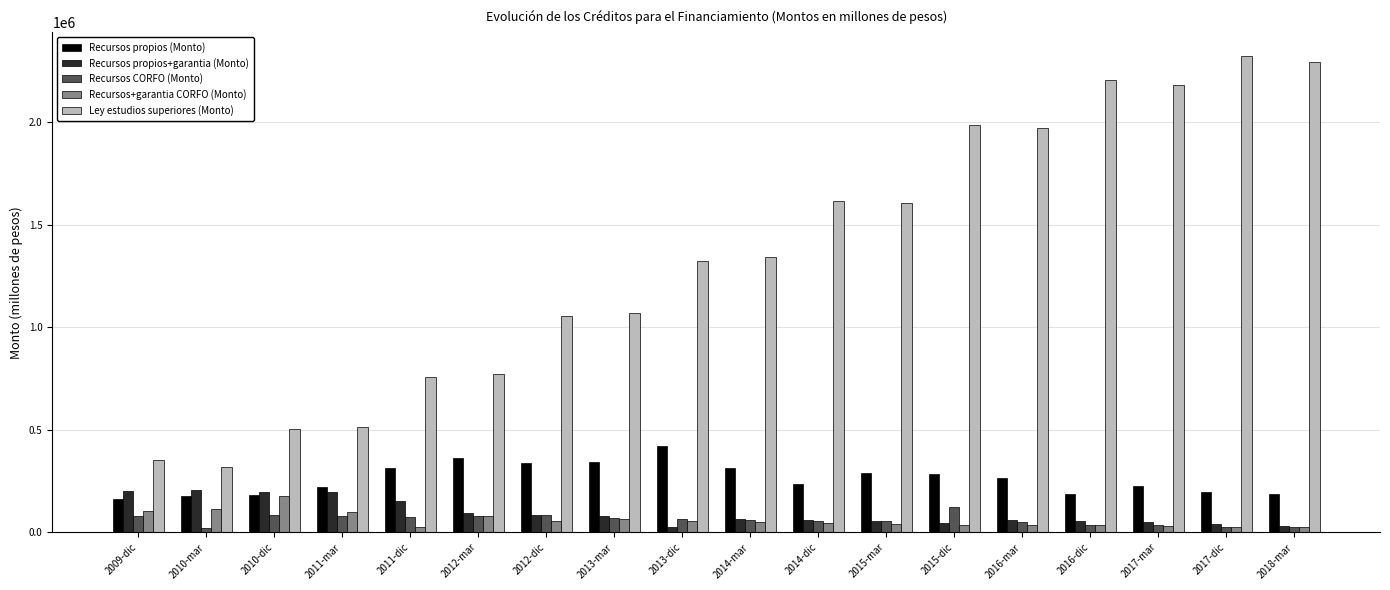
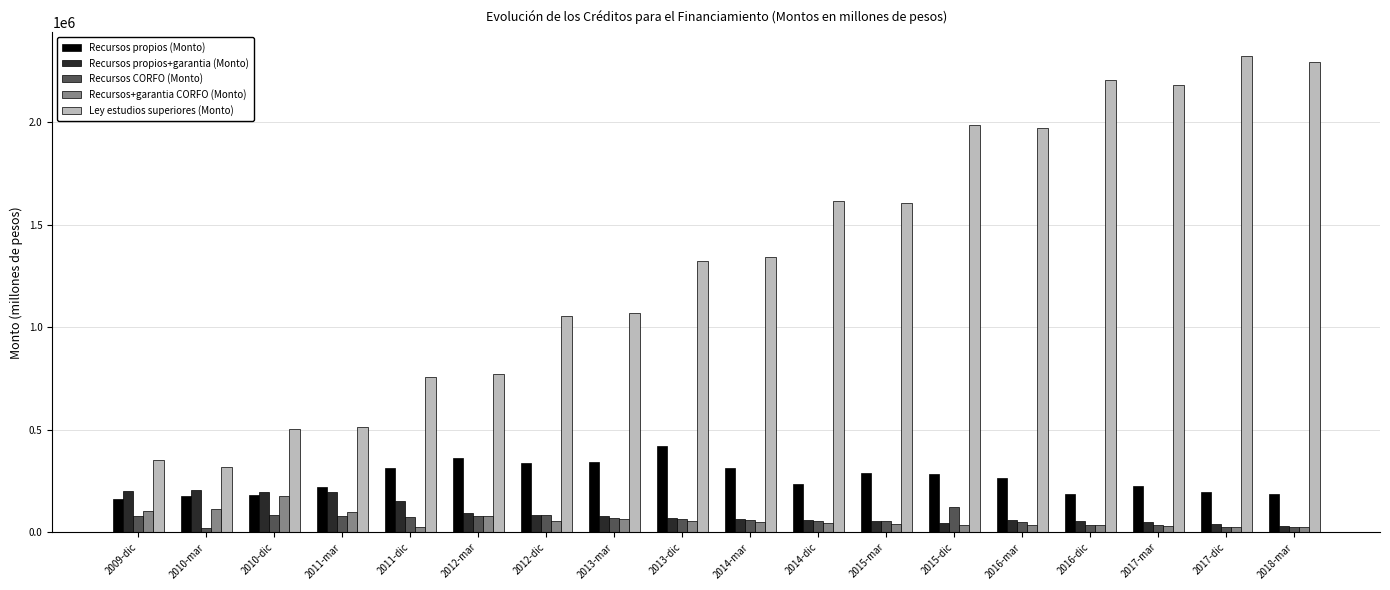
  {
    "Recursos propios (Monto)": {
      "2009-dic": 160000,
      "2010-mar": 180000,
      "2010-dic": 180000,
      "2011-mar": 220000,
      "2011-dic": 320000,
      "2012-mar": 360000,
      "2012-dic": 340000,
      "2013-mar": 340000,
      "2013-dic": 420000,
      "2014-mar": 310000,
      "2014-dic": 240000,
      "2015-mar": 290000,
      "2015-dic": 290000,
      "2016-mar": 260000,
      "2016-dic": 190000,
      "2017-mar": 220000,
      "2017-dic": 200000,
      "2018-mar": 190000
    },
    "Recursos propios+garantia (Monto)": {
      "2009-dic": 200000,
      "2010-mar": 210000,
      "2010-dic": 200000,
      "2011-mar": 200000,
      "2011-dic": 150000,
      "2012-mar": 90000,
      "2012-dic": 80000,
      "2013-mar": 80000,
-     "2013-dic": 30000,
+     "2013-dic": 70000,
      "2014-mar": 70000,
      "2014-dic": 60000,
      "2015-mar": 60000,
      "2015-dic": 40000,
      "2016-mar": 60000,
      "2016-dic": 60000,
      "2017-mar": 50000,
      "2017-dic": 40000,
      "2018-mar": 30000
    },
    "Recursos CORFO (Monto)": {
      "2009-dic": 80000,
      "2010-mar": 20000,
      "2010-dic": 80000,
      "2011-mar": 80000,
      "2011-dic": 70000,
      "2012-mar": 80000,
      "2012-dic": 80000,
      "2013-mar": 70000,
      "2013-dic": 60000,
      "2014-mar": 60000,
      "2014-dic": 60000,
      "2015-mar": 50000,
      "2015-dic": 130000,
      "2016-mar": 50000,
      "2016-dic": 40000,
      "2017-mar": 40000,
      "2017-dic": 30000,
      "2018-mar": 30000
    },
    "Recursos+garantia CORFO (Monto)": {
      "2009-dic": 110000,
      "2010-mar": 110000,
      "2010-dic": 180000,
      "2011-mar": 100000,
      "2011-dic": 30000,
      "2012-mar": 80000,
      "2012-dic": 50000,
      "2013-mar": 70000,
      "2013-dic": 60000,
      "2014-mar": 50000,
      "2014-dic": 40000,
      "2015-mar": 40000,
      "2015-dic": 40000,
      "2016-mar": 30000,
      "2016-dic": 30000,
      "2017-mar": 30000,
      "2017-dic": 30000,
      "2018-mar": 30000
    },
    "Ley estudios superiores (Monto)": {
      "2009-dic": 350000,
      "2010-mar": 320000,
      "2010-dic": 500000,
      "2011-mar": 510000,
      "2011-dic": 760000,
      "2012-mar": 770000,
      "2012-dic": 1050000,
      "2013-mar": 1070000,
      "2013-dic": 1320000,
      "2014-mar": 1340000,
      "2014-dic": 1620000,
      "2015-mar": 1610000,
      "2015-dic": 1990000,
      "2016-mar": 1970000,
      "2016-dic": 2200000,
      "2017-mar": 2180000,
      "2017-dic": 2320000,
      "2018-mar": 2290000
    }
  }
